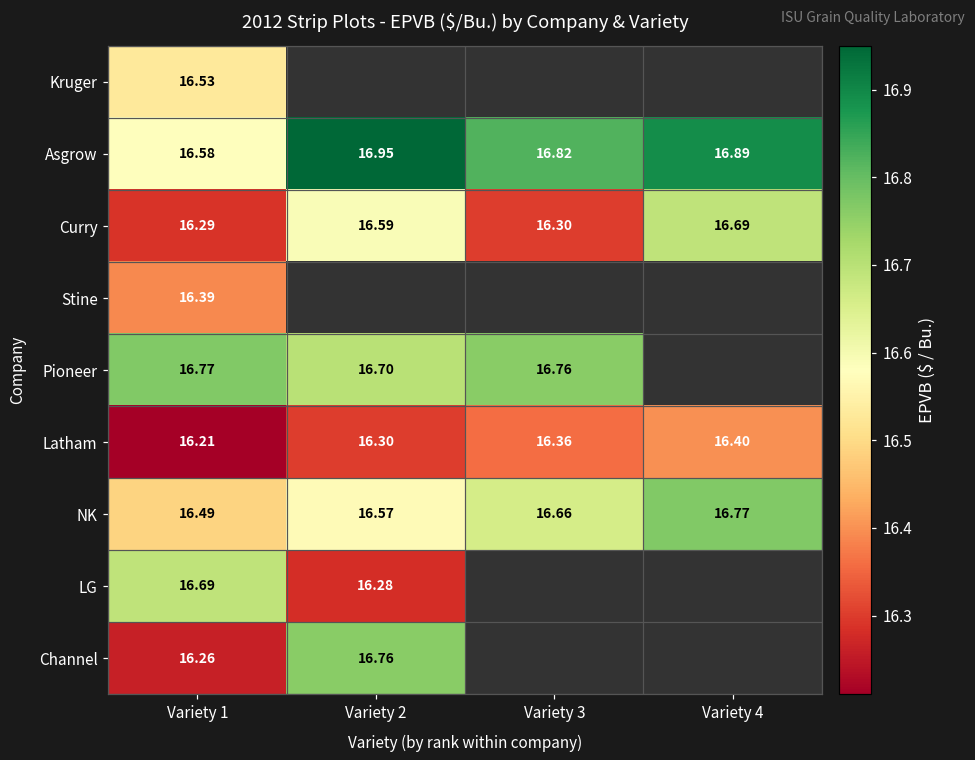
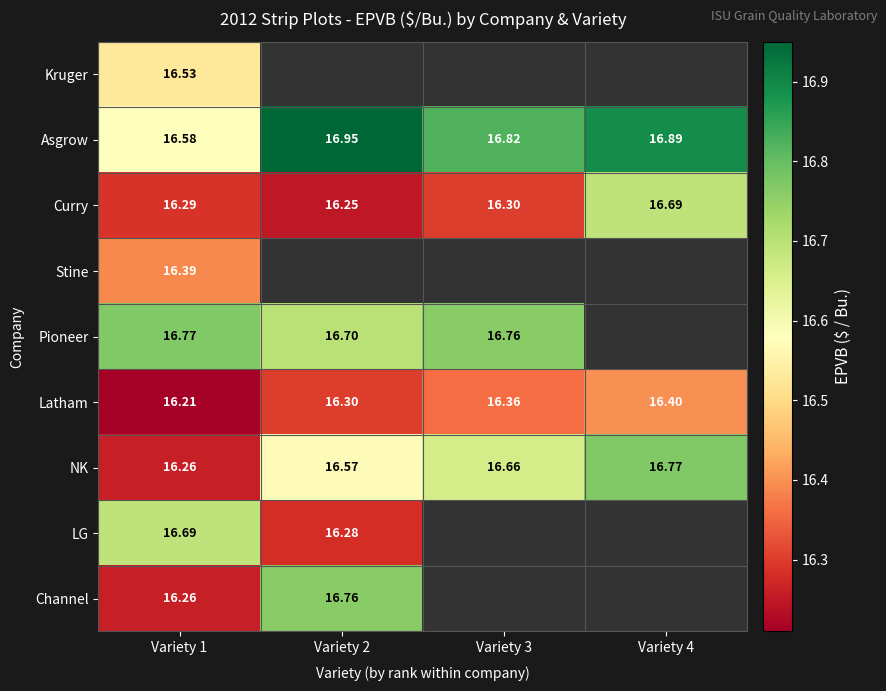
  {
    "Kruger": {
      "Variety 1": 16.53
    },
    "Asgrow": {
      "Variety 1": 16.58,
      "Variety 2": 16.95,
      "Variety 3": 16.82,
      "Variety 4": 16.89
    },
    "Curry": {
      "Variety 1": 16.29,
-     "Variety 2": 16.59,
+     "Variety 2": 16.25,
      "Variety 3": 16.30,
      "Variety 4": 16.69
    },
    "Stine": {
      "Variety 1": 16.39
    },
    "Pioneer": {
      "Variety 1": 16.77,
      "Variety 2": 16.70,
      "Variety 3": 16.76
    },
    "Latham": {
      "Variety 1": 16.21,
      "Variety 2": 16.30,
      "Variety 3": 16.36,
      "Variety 4": 16.40
    },
    "NK": {
-     "Variety 1": 16.49,
+     "Variety 1": 16.26,
      "Variety 2": 16.57,
      "Variety 3": 16.66,
      "Variety 4": 16.77
    },
    "LG": {
      "Variety 1": 16.69,
      "Variety 2": 16.28
    },
    "Channel": {
      "Variety 1": 16.26,
      "Variety 2": 16.76
    }
  }
